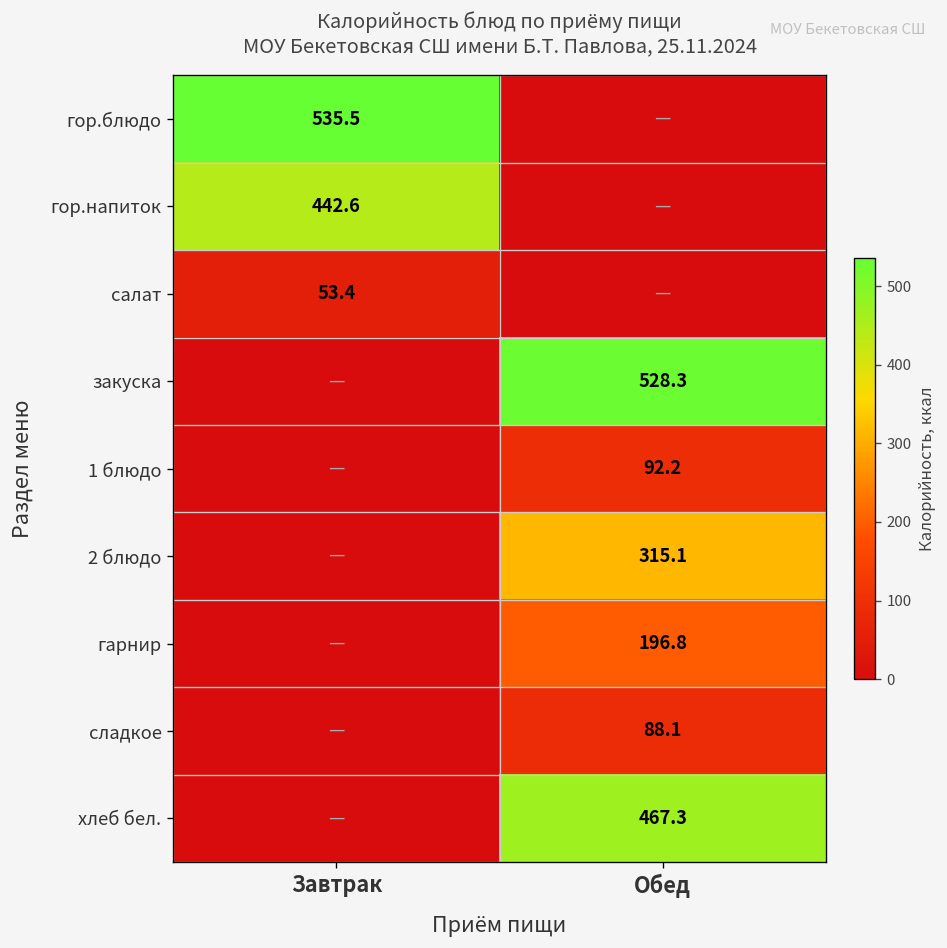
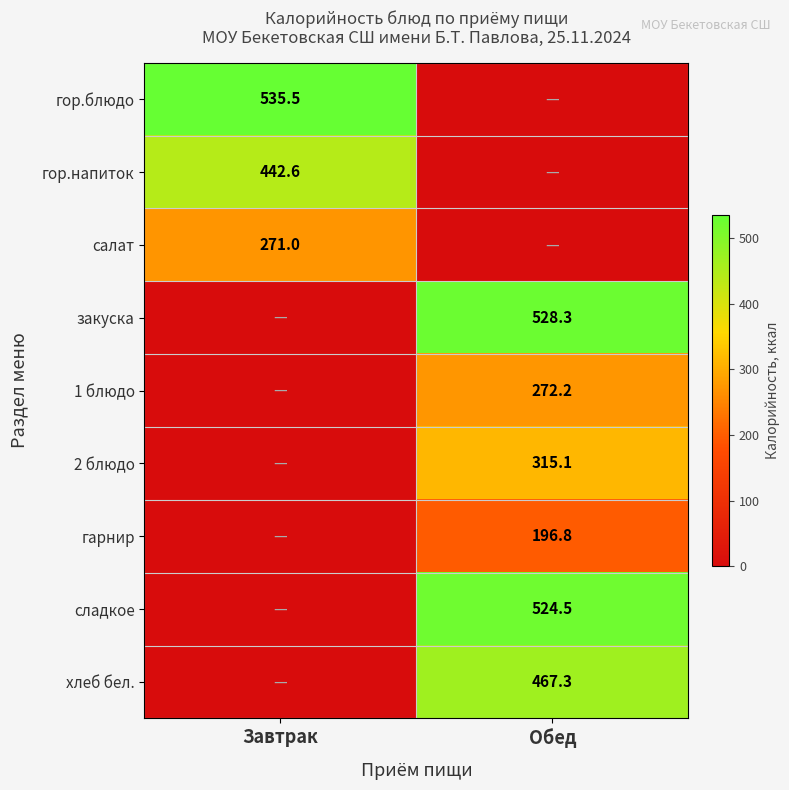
  {
    "гор.блюдо": {
      "Завтрак": 535.5
    },
    "гор.напиток": {
      "Завтрак": 442.6
    },
    "салат": {
-     "Завтрак": 53.4
+     "Завтрак": 271.0
    },
    "закуска": {
      "Обед": 528.3
    },
    "1 блюдо": {
-     "Обед": 92.2
+     "Обед": 272.2
    },
    "2 блюдо": {
      "Обед": 315.1
    },
    "гарнир": {
      "Обед": 196.8
    },
    "сладкое": {
-     "Обед": 88.1
+     "Обед": 524.5
    },
    "хлеб бел.": {
      "Обед": 467.3
    }
  }
